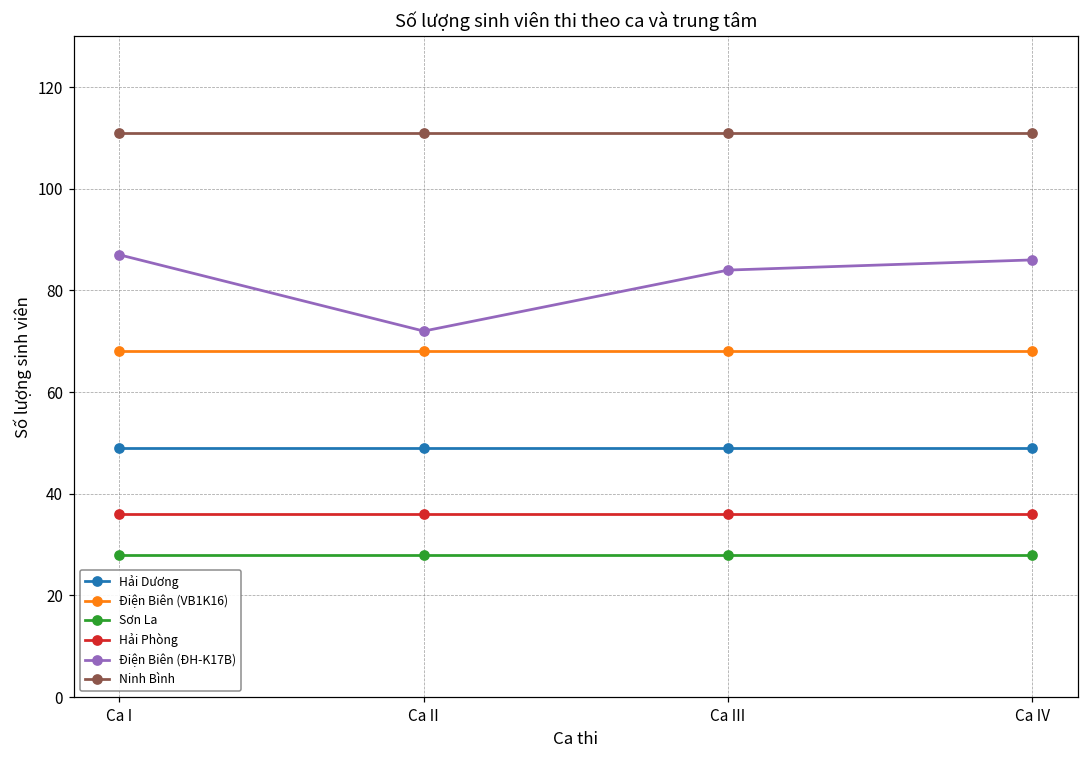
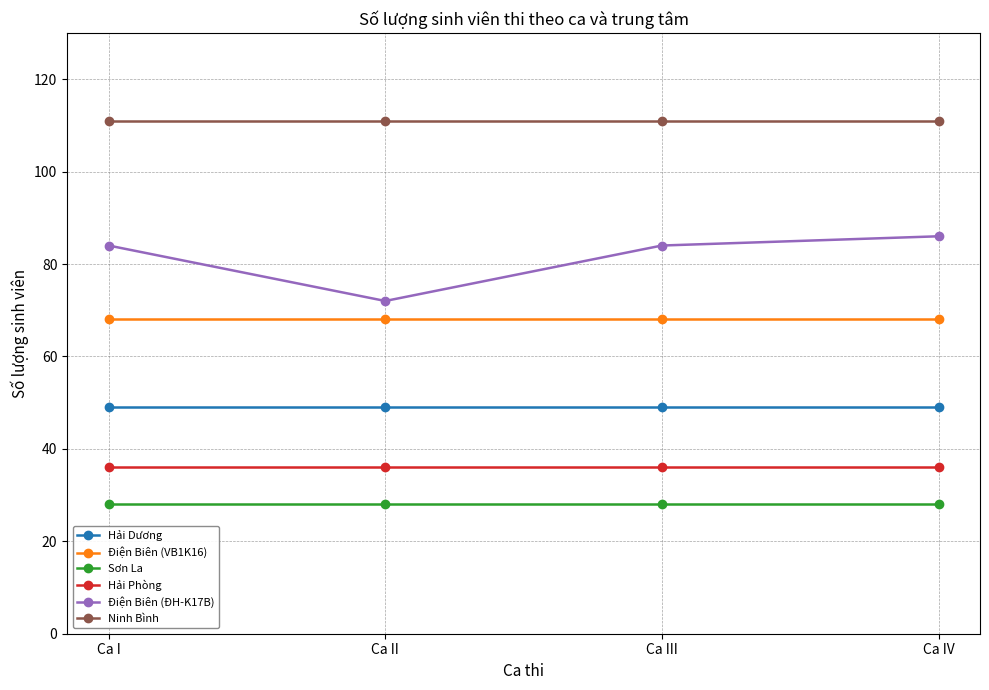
  {
    "Hải Dương": {
      "Ca I": 49,
      "Ca II": 49,
      "Ca III": 49,
      "Ca IV": 49
    },
    "Điện Biên (VB1K16)": {
      "Ca I": 68,
      "Ca II": 68,
      "Ca III": 68,
      "Ca IV": 68
    },
    "Sơn La": {
      "Ca I": 28,
      "Ca II": 28,
      "Ca III": 28,
      "Ca IV": 28
    },
    "Hải Phòng": {
      "Ca I": 36,
      "Ca II": 36,
      "Ca III": 36,
      "Ca IV": 36
    },
    "Điện Biên (ĐH-K17B)": {
-     "Ca I": 87,
+     "Ca I": 84,
      "Ca II": 72,
      "Ca III": 84,
      "Ca IV": 86
    },
    "Ninh Bình": {
      "Ca I": 111,
      "Ca II": 111,
      "Ca III": 111,
      "Ca IV": 111
    }
  }
